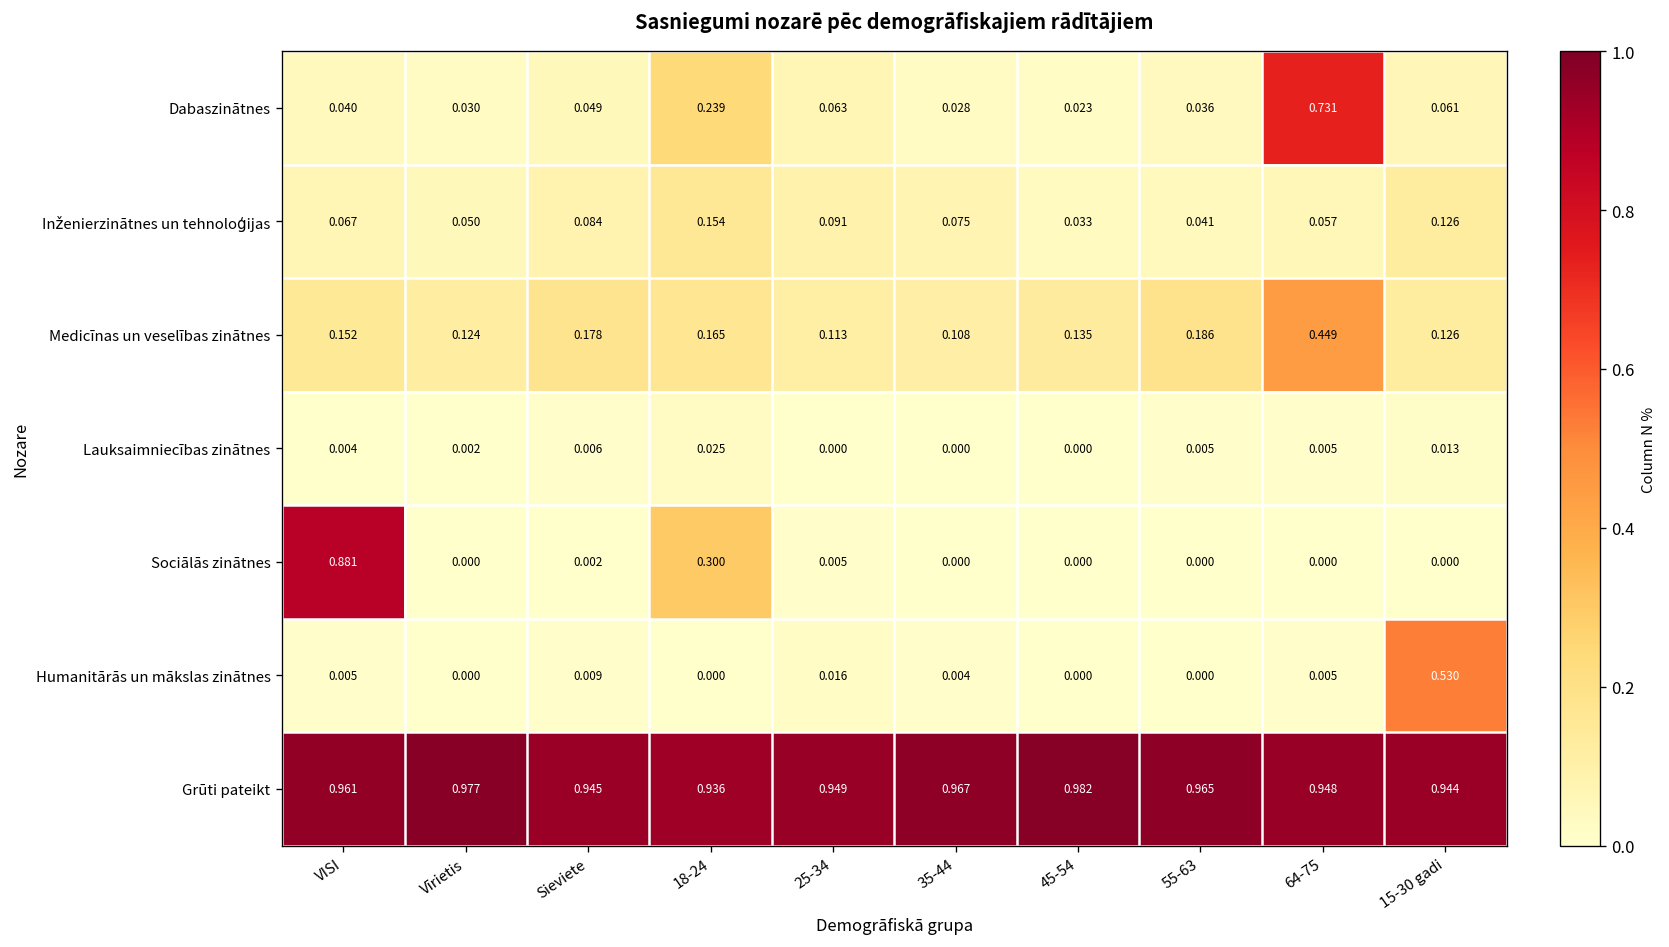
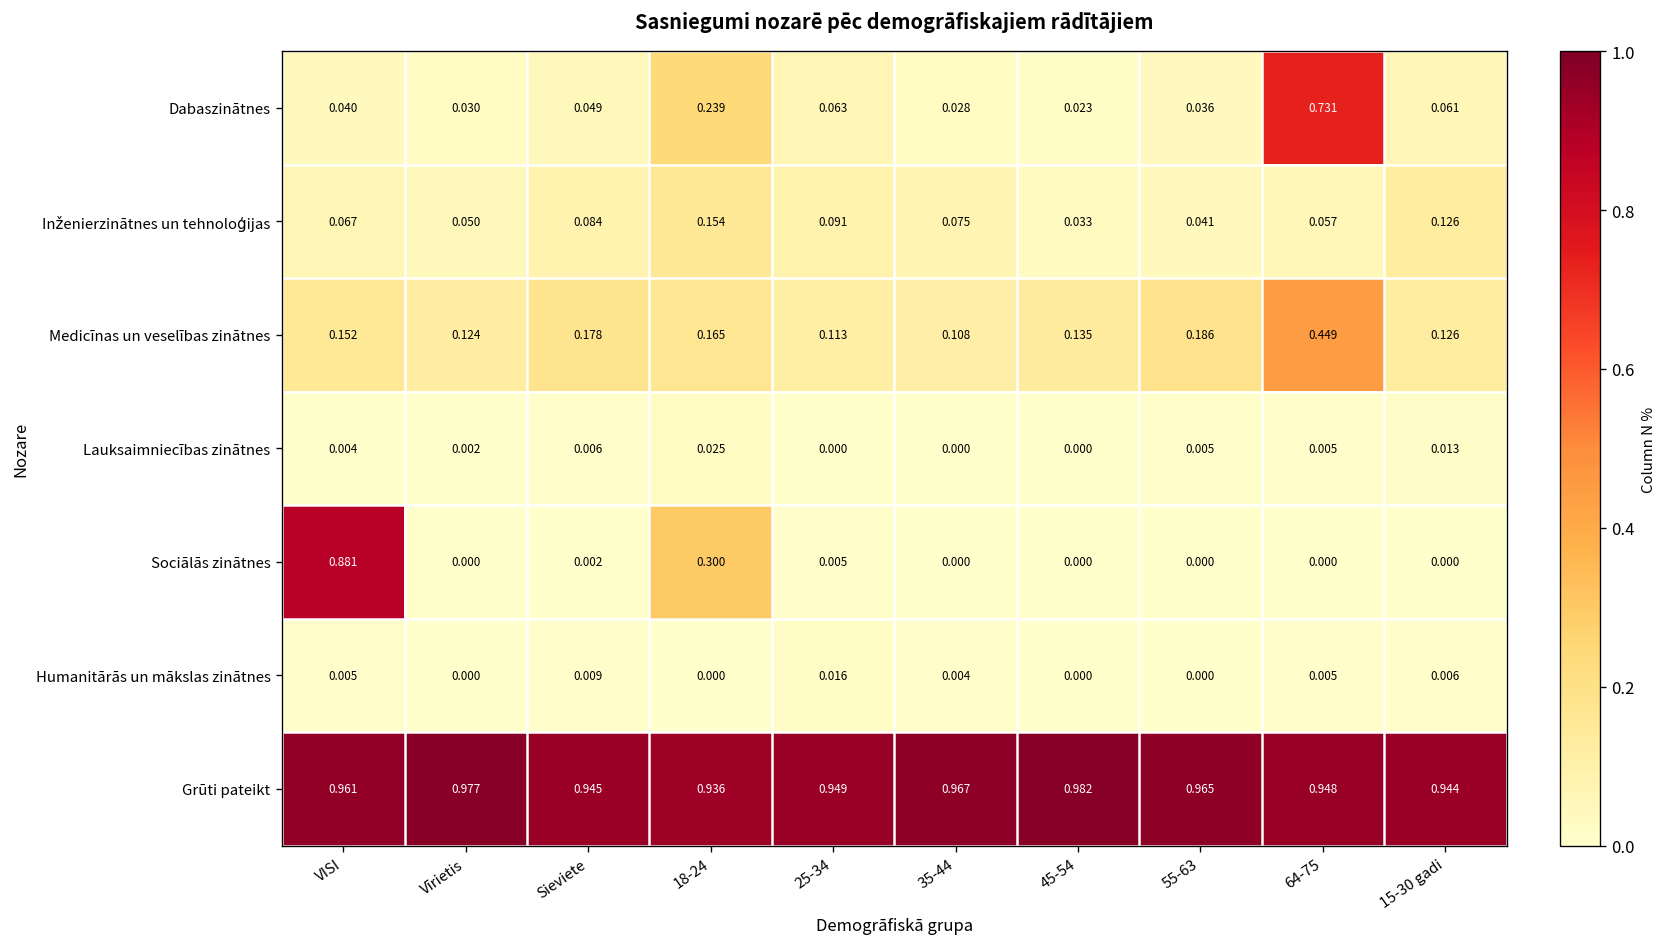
  {
    "Dabaszinātnes": {
      "VISI": 0.040,
      "Vīrietis": 0.030,
      "Sieviete": 0.049,
      "18-24": 0.239,
      "25-34": 0.063,
      "35-44": 0.028,
      "45-54": 0.023,
      "55-63": 0.036,
      "64-75": 0.731,
      "15-30 gadi": 0.061
    },
    "Inženierzinātnes un tehnoloģijas": {
      "VISI": 0.067,
      "Vīrietis": 0.050,
      "Sieviete": 0.084,
      "18-24": 0.154,
      "25-34": 0.091,
      "35-44": 0.075,
      "45-54": 0.033,
      "55-63": 0.041,
      "64-75": 0.057,
      "15-30 gadi": 0.126
    },
    "Medicīnas un veselības zinātnes": {
      "VISI": 0.152,
      "Vīrietis": 0.124,
      "Sieviete": 0.178,
      "18-24": 0.165,
      "25-34": 0.113,
      "35-44": 0.108,
      "45-54": 0.135,
      "55-63": 0.186,
      "64-75": 0.449,
      "15-30 gadi": 0.126
    },
    "Lauksaimniecības zinātnes": {
      "VISI": 0.004,
      "Vīrietis": 0.002,
      "Sieviete": 0.006,
      "18-24": 0.025,
      "25-34": 0.000,
      "35-44": 0.000,
      "45-54": 0.000,
      "55-63": 0.005,
      "64-75": 0.005,
      "15-30 gadi": 0.013
    },
    "Sociālās zinātnes": {
      "VISI": 0.881,
      "Vīrietis": 0.000,
      "Sieviete": 0.002,
      "18-24": 0.300,
      "25-34": 0.005,
      "35-44": 0.000,
      "45-54": 0.000,
      "55-63": 0.000,
      "64-75": 0.000,
      "15-30 gadi": 0.000
    },
    "Humanitārās un mākslas zinātnes": {
      "VISI": 0.005,
      "Vīrietis": 0.000,
      "Sieviete": 0.009,
      "18-24": 0.000,
      "25-34": 0.016,
      "35-44": 0.004,
      "45-54": 0.000,
      "55-63": 0.000,
      "64-75": 0.005,
-     "15-30 gadi": 0.530
+     "15-30 gadi": 0.006
    },
    "Grūti pateikt": {
      "VISI": 0.961,
      "Vīrietis": 0.977,
      "Sieviete": 0.945,
      "18-24": 0.936,
      "25-34": 0.949,
      "35-44": 0.967,
      "45-54": 0.982,
      "55-63": 0.965,
      "64-75": 0.948,
      "15-30 gadi": 0.944
    }
  }
